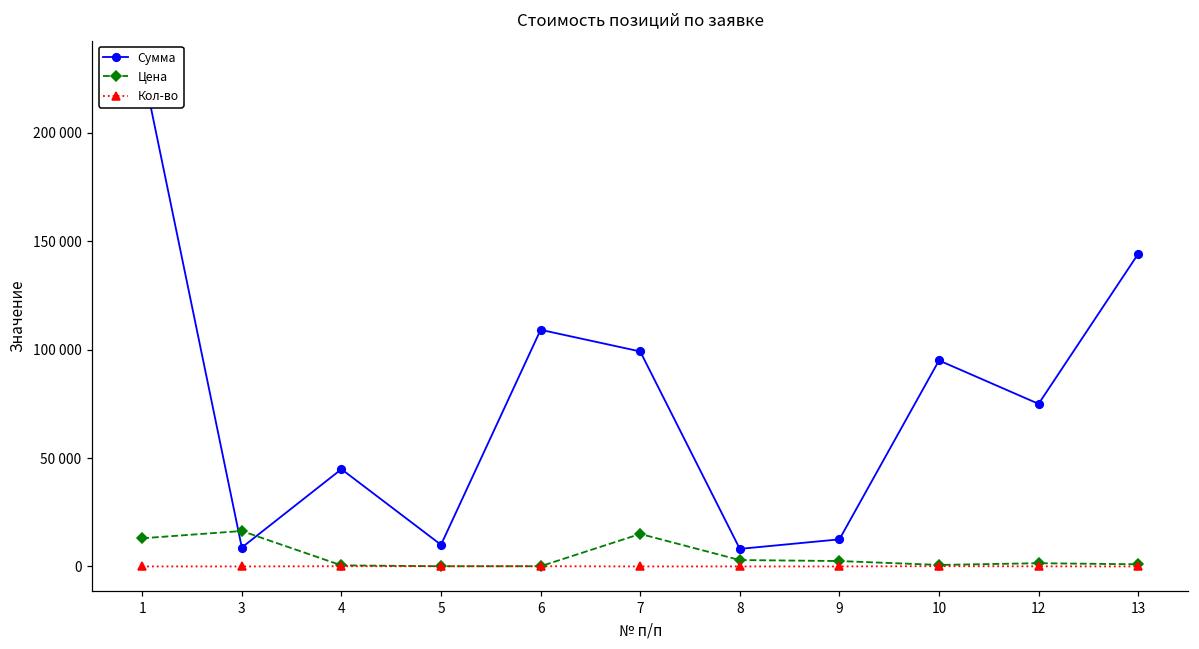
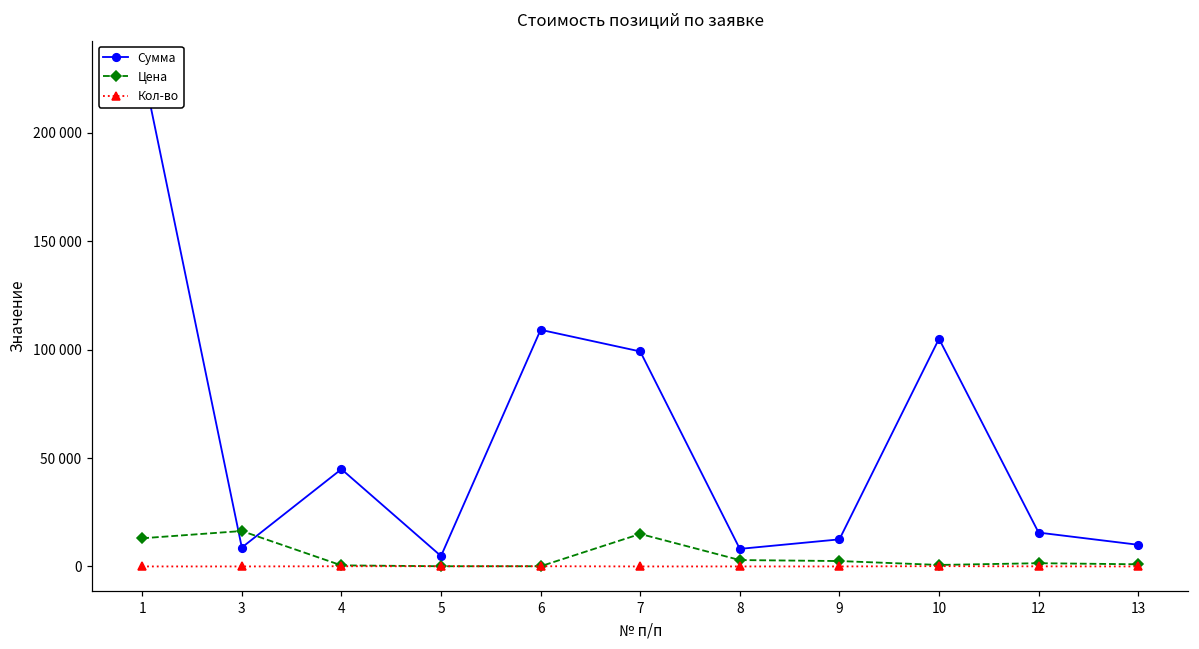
  {
    "Сумма": {
      "3": 9000,
      "4": 45000,
-     "5": 10000,
+     "5": 5000,
      "6": 109000,
      "7": 99000,
      "8": 8000,
      "9": 13000,
-     "10": 95000,
-     "12": 75000,
-     "13": 144000
+     "10": 105000,
+     "12": 16000,
+     "13": 10000
    },
    "Цена": {
      "1": 13000,
      "3": 16000,
      "7": 15000,
      "8": 3000,
      "9": 3000,
      "12": 2000
    },
    "Кол-во": {
      "1": 0,
      "3": 0,
      "7": 0,
      "8": 0,
      "9": 0,
      "12": 0
    }
  }
